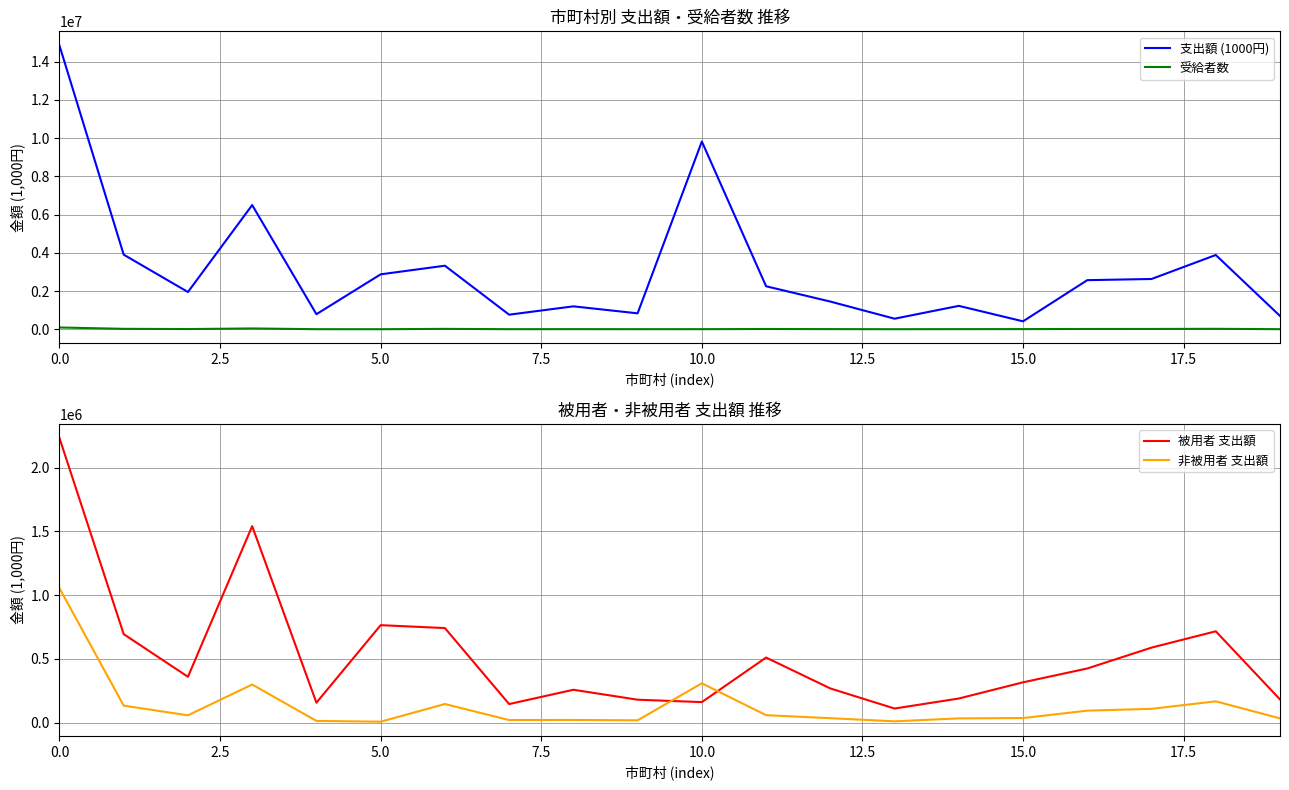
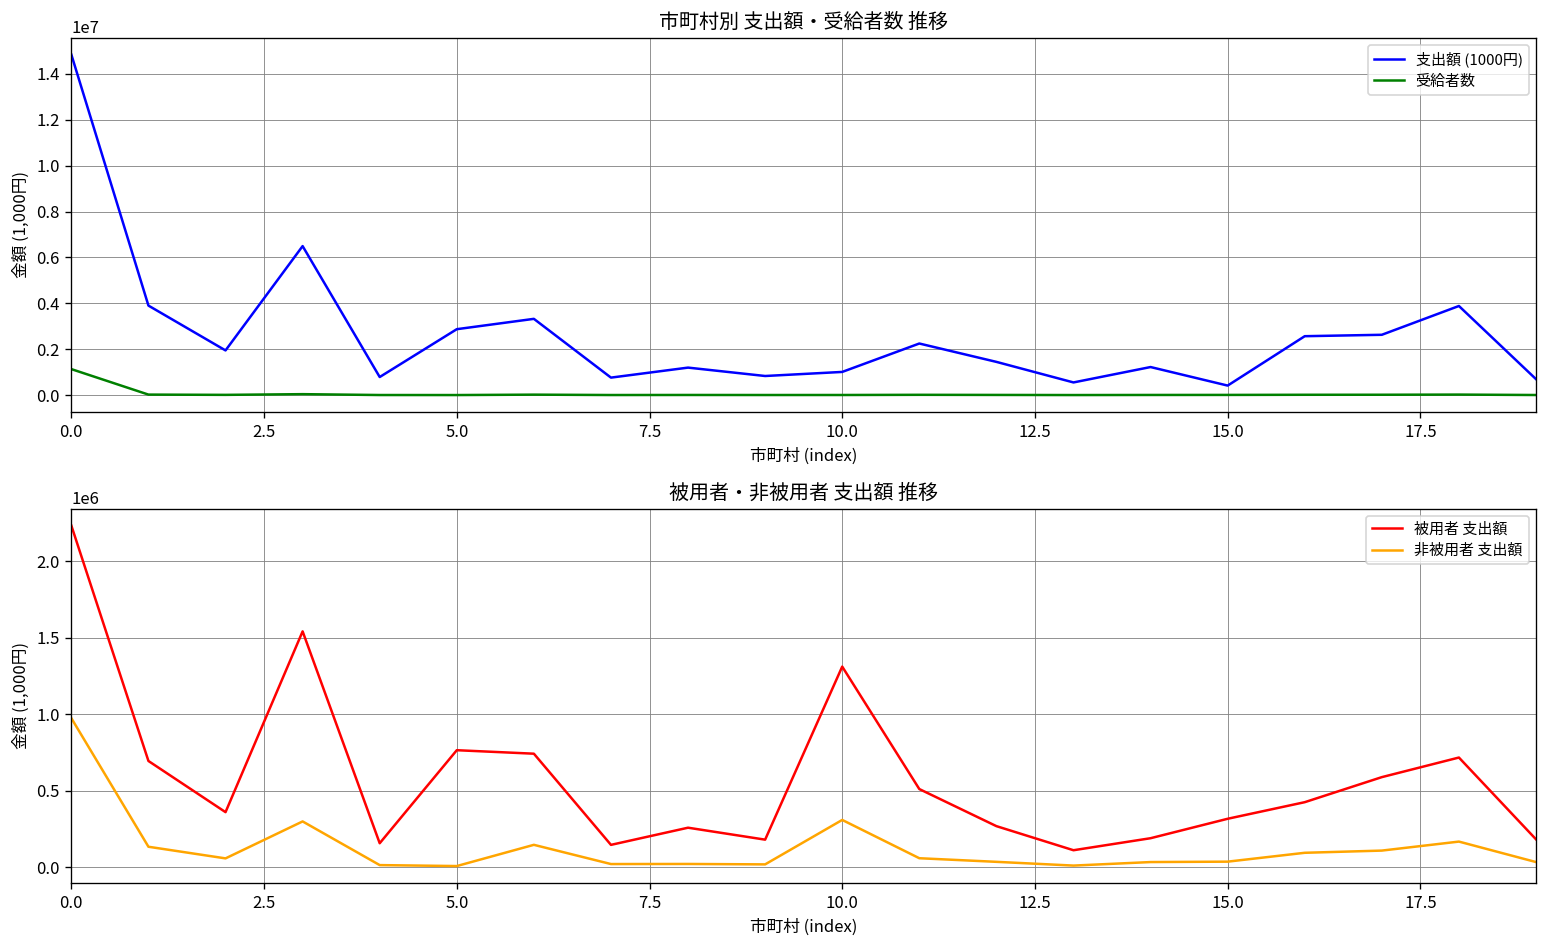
  {
    "市町村別 支出額・受給者数 推移": {
      "支出額 (1000円)": {
        "0.0": 14800000,
        "5.0": 2900000,
-       "10.0": 9800000,
+       "10.0": 1000000,
        "15.0": 400000
      },
      "受給者数": {
-       "0.0": 100000,
+       "0.0": 1100000,
        "5.0": 0,
        "10.0": 0,
        "15.0": 0
      }
    },
    "被用者・非被用者 支出額 推移": {
      "被用者 支出額": {
        "0.0": 2230000,
        "5.0": 760000,
-       "10.0": 160000,
+       "10.0": 1310000,
        "15.0": 320000
      },
      "非被用者 支出額": {
-       "0.0": 1050000,
+       "0.0": 970000,
        "5.0": 10000,
        "10.0": 310000,
        "15.0": 40000
      }
    }
  }
